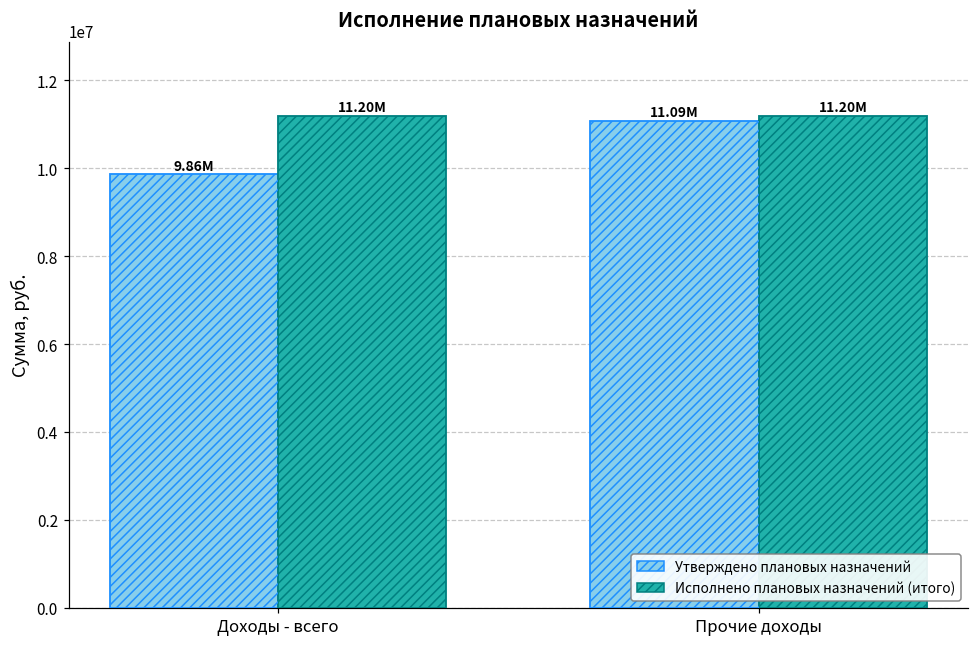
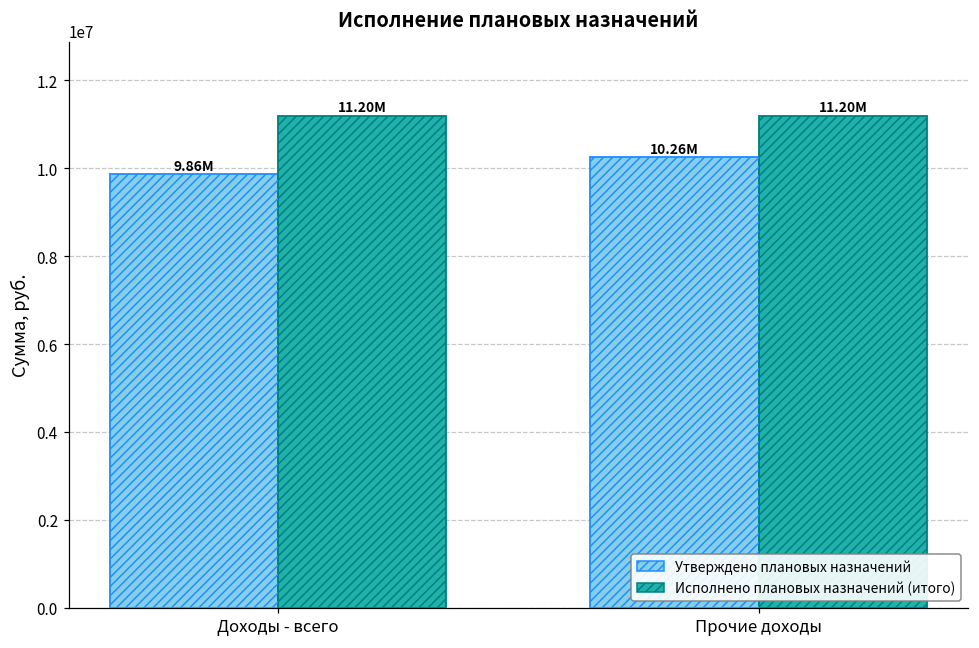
  {
    "Утверждено плановых назначений": {
      "Доходы - всего": "9.86M",
-     "Прочие доходы": "11.09M"
+     "Прочие доходы": "10.26M"
    },
    "Исполнено плановых назначений (итого)": {
      "Доходы - всего": "11.20M",
      "Прочие доходы": "11.20M"
    }
  }
